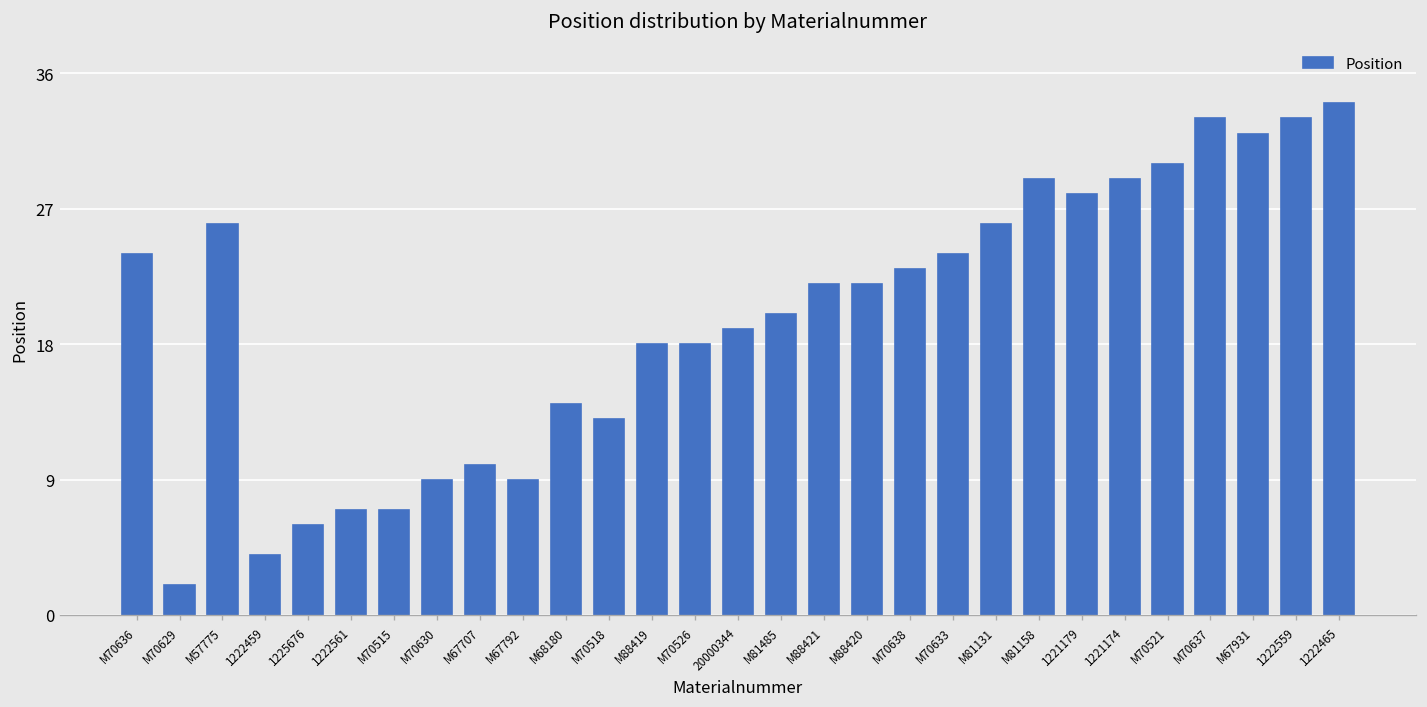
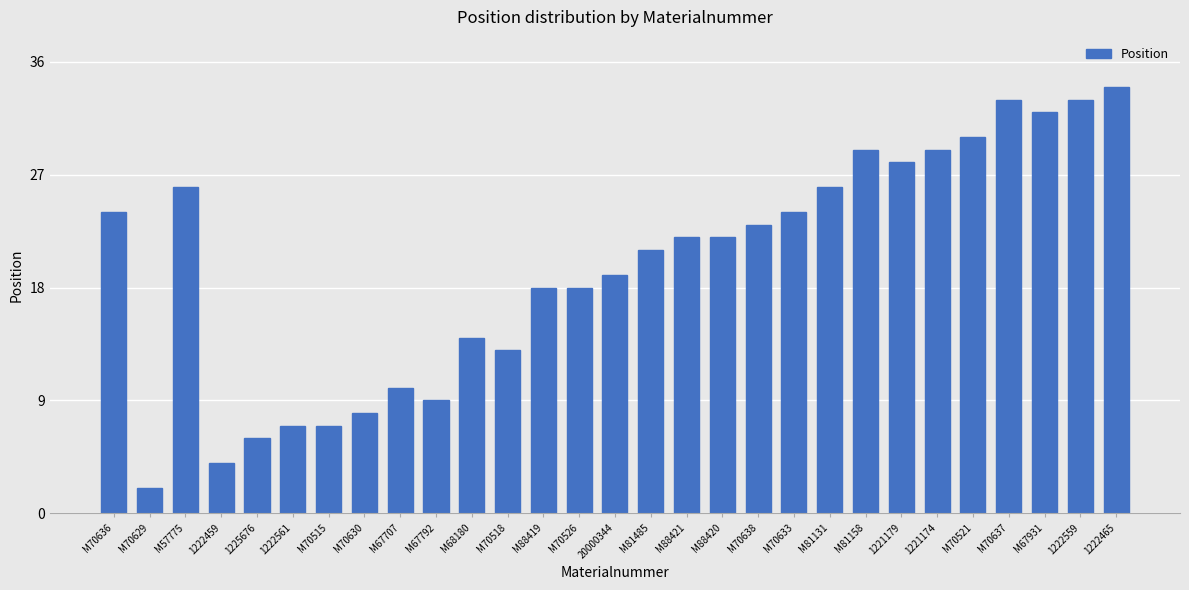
  {
    "M70636": 24,
    "M70629": 2,
    "M57775": 26,
    "1222459": 4,
    "1225676": 6,
    "1222561": 7,
    "M70515": 7,
-   "M70630": 9,
+   "M70630": 8,
    "M67707": 10,
    "M67792": 9,
    "M68180": 14,
    "M70518": 13,
    "M88419": 18,
    "M70526": 18,
    "20000344": 19,
-   "M81485": 20,
+   "M81485": 21,
    "M88421": 22,
    "M88420": 22,
    "M70638": 23,
    "M70633": 24,
    "M81131": 26,
    "M81158": 29,
    "1221179": 28,
    "1221174": 29,
    "M70521": 30,
    "M70637": 33,
    "M67931": 32,
    "1222559": 33,
    "1222465": 34
  }
